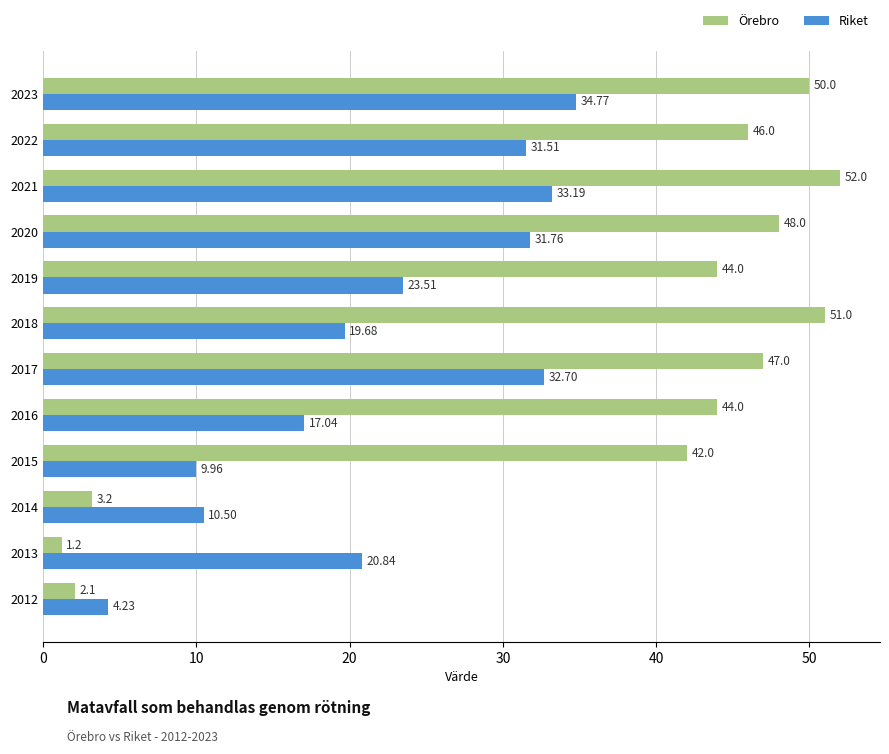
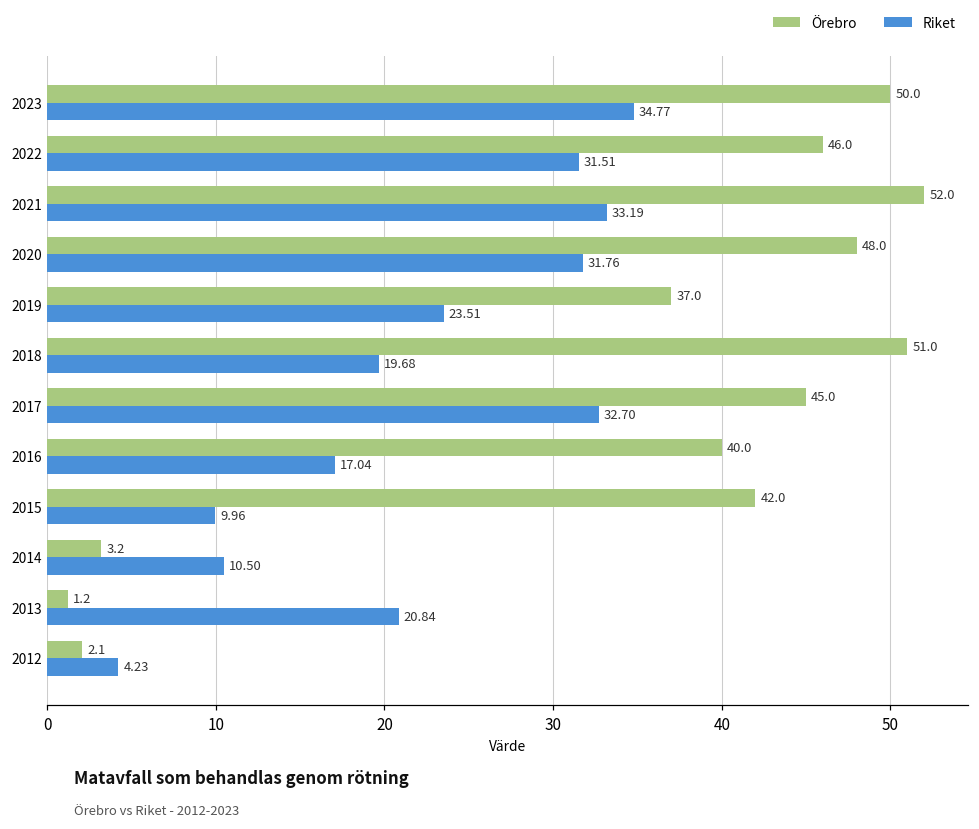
  {
    "Örebro": {
      "2023": 50.0,
      "2022": 46.0,
      "2021": 52.0,
      "2020": 48.0,
-     "2019": 44.0,
+     "2019": 37.0,
      "2018": 51.0,
-     "2017": 47.0,
-     "2016": 44.0,
+     "2017": 45.0,
+     "2016": 40.0,
      "2015": 42.0,
      "2014": 3.2,
      "2013": 1.2,
      "2012": 2.1
    },
    "Riket": {
      "2023": 34.77,
      "2022": 31.51,
      "2021": 33.19,
      "2020": 31.76,
      "2019": 23.51,
      "2018": 19.68,
      "2017": 32.70,
      "2016": 17.04,
      "2015": 9.96,
      "2014": 10.50,
      "2013": 20.84,
      "2012": 4.23
    }
  }
